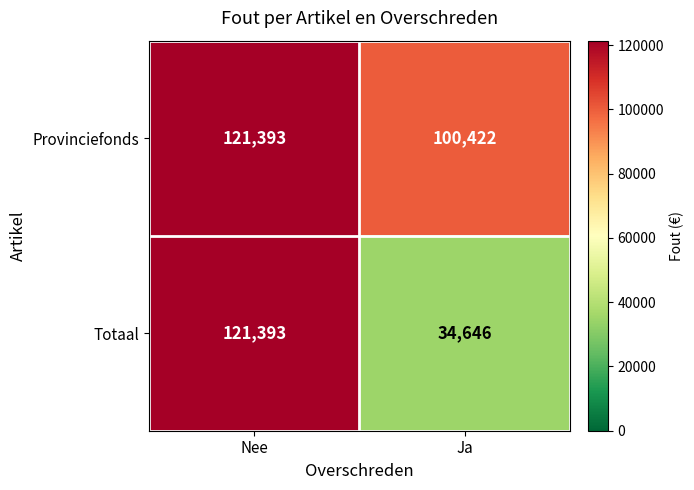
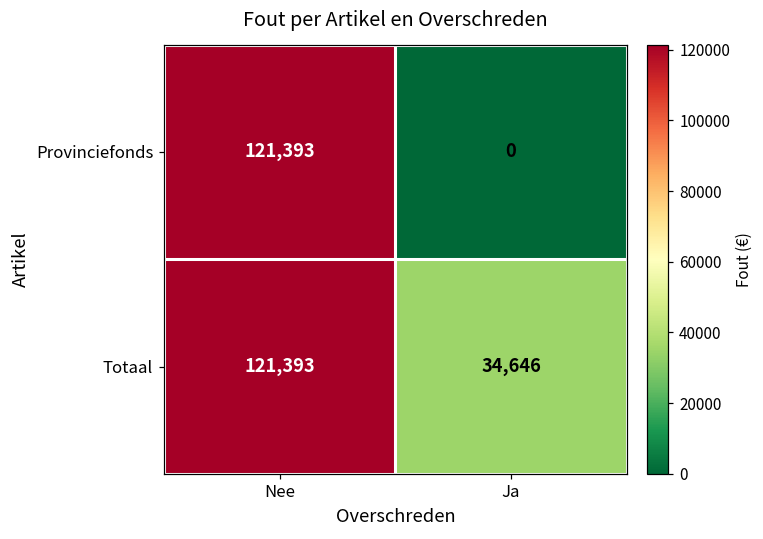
  {
    "Provinciefonds": {
      "Nee": "121,393",
-     "Ja": "100,422"
+     "Ja": "0"
    },
    "Totaal": {
      "Nee": "121,393",
      "Ja": "34,646"
    }
  }
